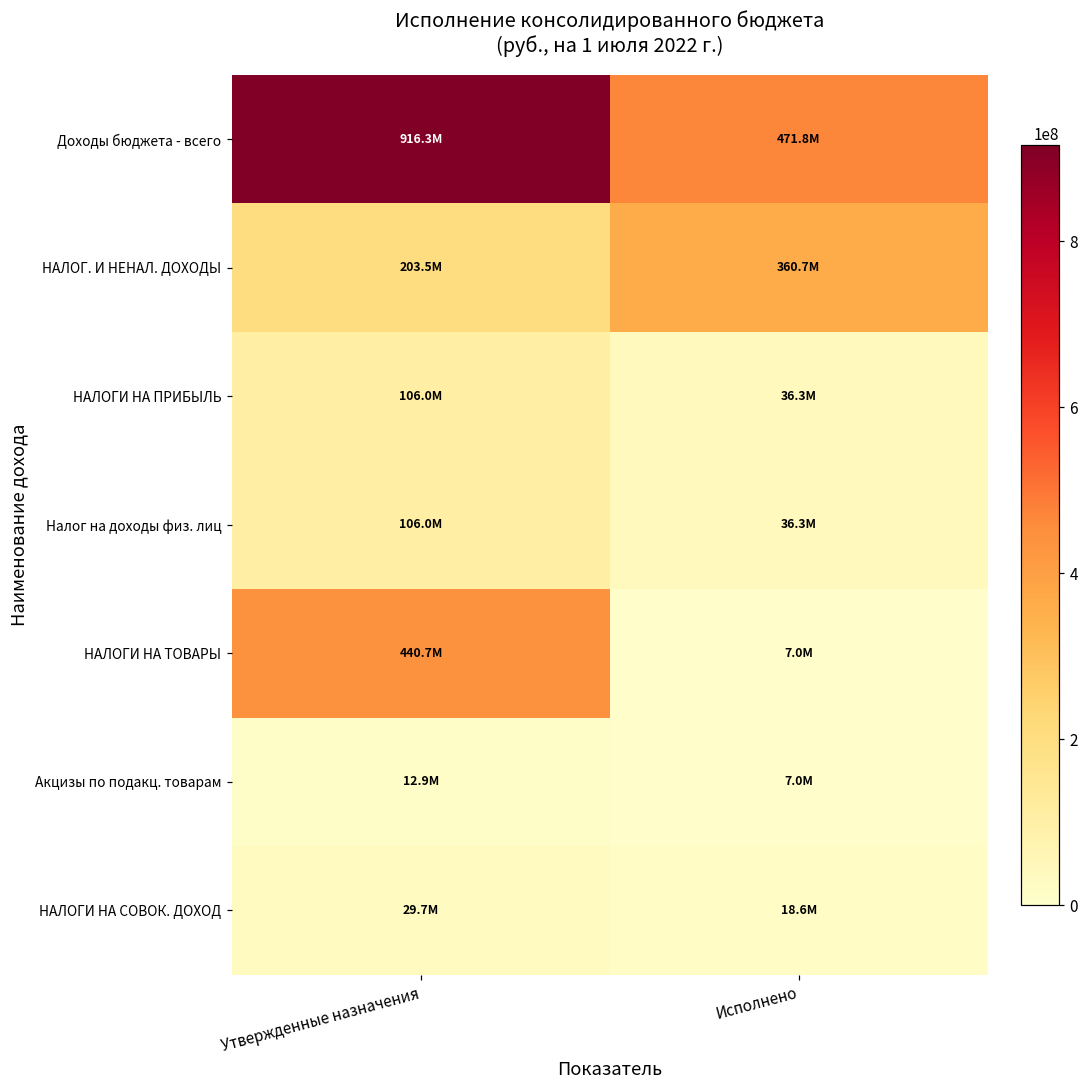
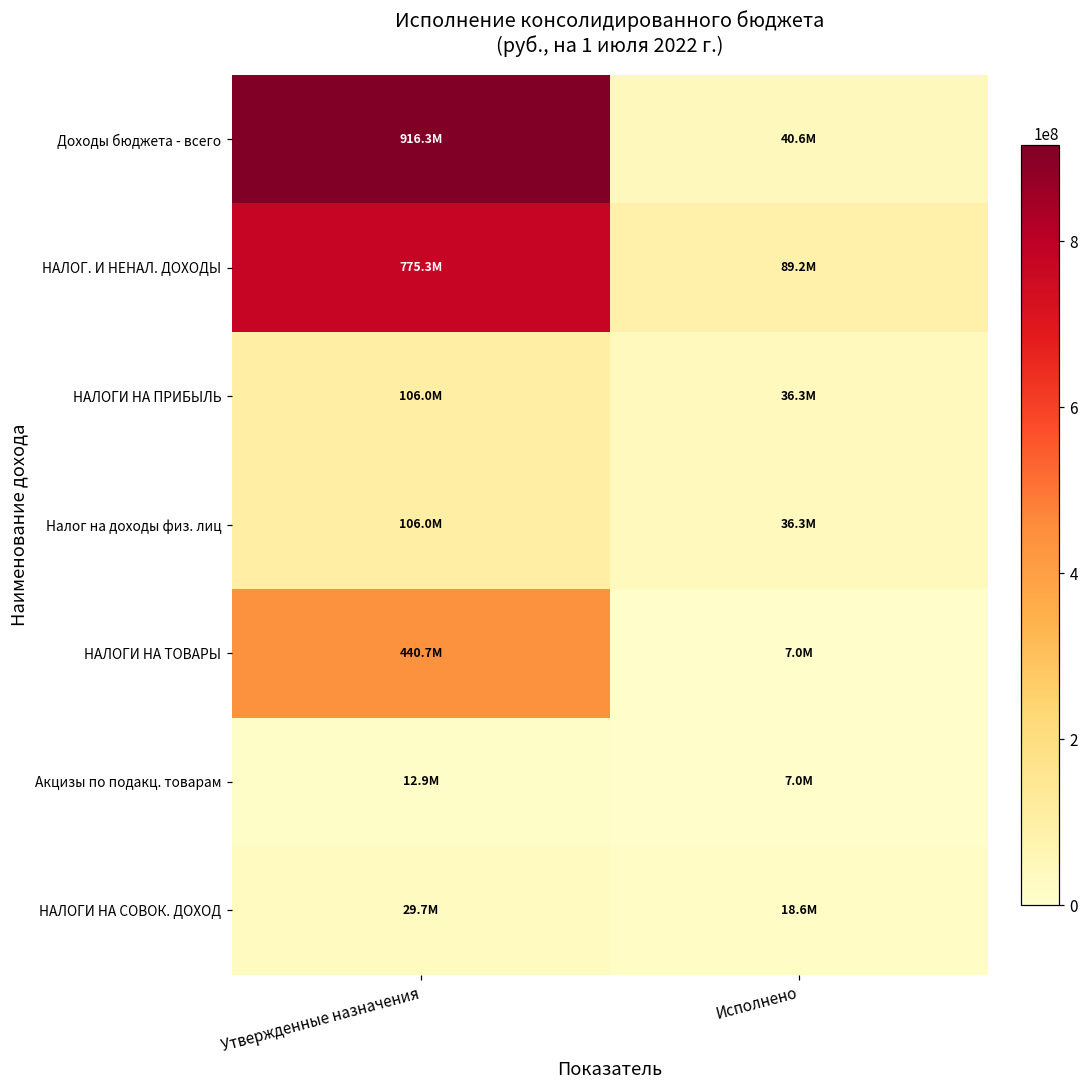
  {
    "Доходы бюджета - всего": {
      "Утвержденные назначения": "916.3M",
-     "Исполнено": "471.8M"
+     "Исполнено": "40.6M"
    },
    "НАЛОГ. И НЕНАЛ. ДОХОДЫ": {
-     "Утвержденные назначения": "203.5M",
-     "Исполнено": "360.7M"
+     "Утвержденные назначения": "775.3M",
+     "Исполнено": "89.2M"
    },
    "НАЛОГИ НА ПРИБЫЛЬ": {
      "Утвержденные назначения": "106.0M",
      "Исполнено": "36.3M"
    },
    "Налог на доходы физ. лиц": {
      "Утвержденные назначения": "106.0M",
      "Исполнено": "36.3M"
    },
    "НАЛОГИ НА ТОВАРЫ": {
      "Утвержденные назначения": "440.7M",
      "Исполнено": "7.0M"
    },
    "Акцизы по подакц. товарам": {
      "Утвержденные назначения": "12.9M",
      "Исполнено": "7.0M"
    },
    "НАЛОГИ НА СОВОК. ДОХОД": {
      "Утвержденные назначения": "29.7M",
      "Исполнено": "18.6M"
    }
  }
